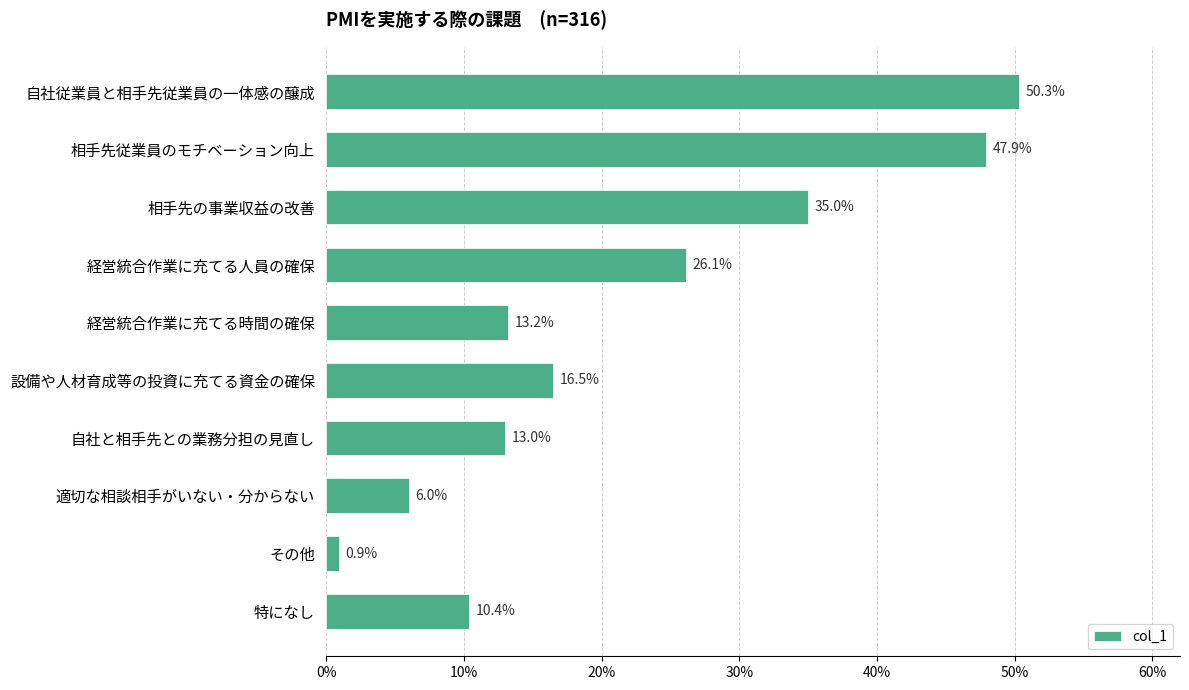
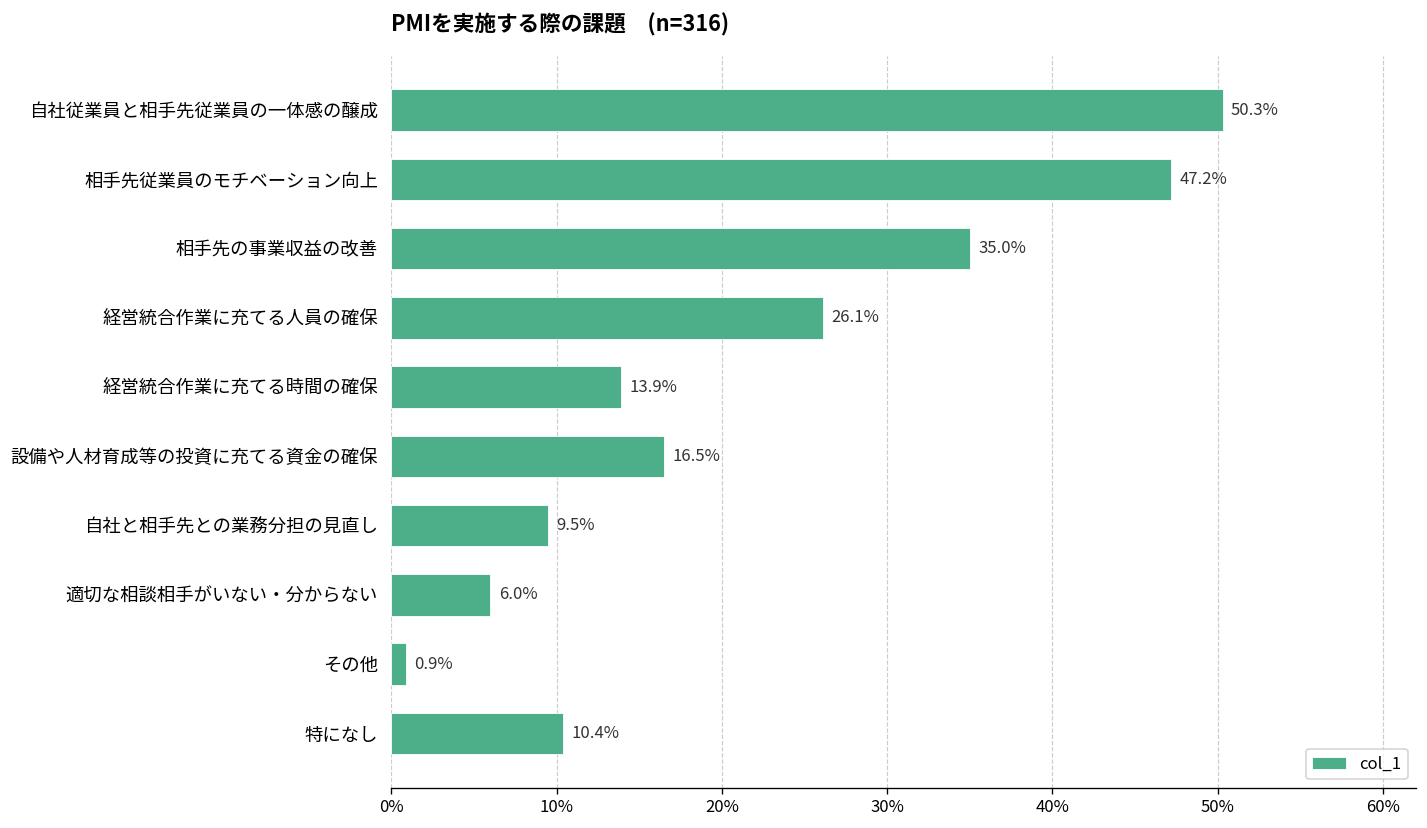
  {
    "自社従業員と相手先従業員の一体感の醸成": "50.3%",
-   "相手先従業員のモチベーション向上": "47.9%",
+   "相手先従業員のモチベーション向上": "47.2%",
    "相手先の事業収益の改善": "35.0%",
    "経営統合作業に充てる人員の確保": "26.1%",
-   "経営統合作業に充てる時間の確保": "13.2%",
+   "経営統合作業に充てる時間の確保": "13.9%",
    "設備や人材育成等の投資に充てる資金の確保": "16.5%",
-   "自社と相手先との業務分担の見直し": "13.0%",
+   "自社と相手先との業務分担の見直し": "9.5%",
    "適切な相談相手がいない・分からない": "6.0%",
    "その他": "0.9%",
    "特になし": "10.4%"
  }
